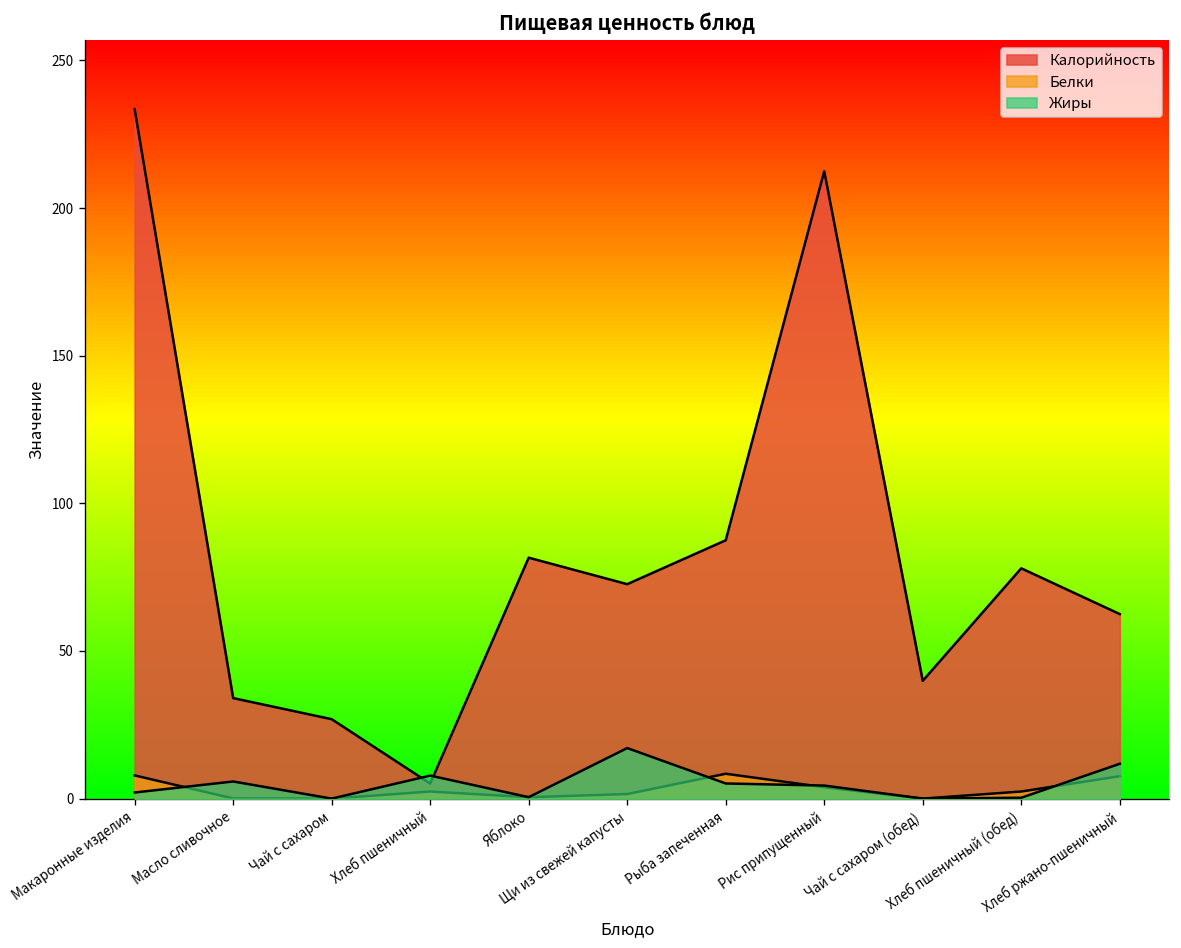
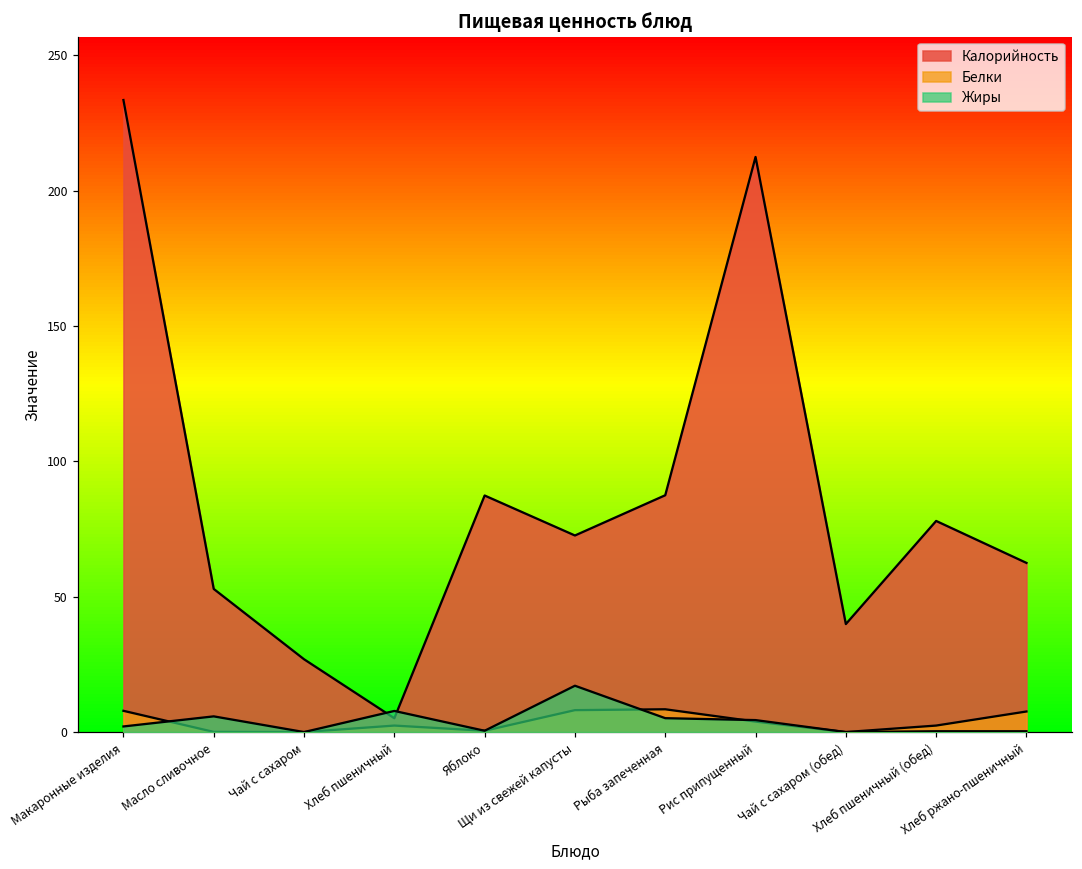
  {
    "Калорийность": {
      "Макаронные изделия": 234,
-     "Масло сливочное": 34,
+     "Масло сливочное": 53,
      "Чай с сахаром": 27,
      "Хлеб пшеничный": 5,
-     "Яблоко": 82,
+     "Яблоко": 87,
      "Щи из свежей капусты": 73,
      "Рыба запеченная": 88,
      "Рис припущенный": 212,
      "Чай с сахаром (обед)": 40,
      "Хлеб пшеничный (обед)": 78,
      "Хлеб ржано-пшеничный": 63
    },
    "Белки": {
      "Макаронные изделия": 8,
      "Масло сливочное": 0,
      "Хлеб пшеничный": 2,
-     "Щи из свежей капусты": 2,
+     "Щи из свежей капусты": 8,
      "Рыба запеченная": 8,
      "Хлеб пшеничный (обед)": 2,
      "Хлеб ржано-пшеничный": 8
    },
    "Жиры": {
      "Макаронные изделия": 2,
      "Масло сливочное": 6,
      "Хлеб пшеничный": 8,
      "Щи из свежей капусты": 17,
      "Рыба запеченная": 5,
      "Хлеб пшеничный (обед)": 0,
-     "Хлеб ржано-пшеничный": 12
+     "Хлеб ржано-пшеничный": 0
    }
  }
